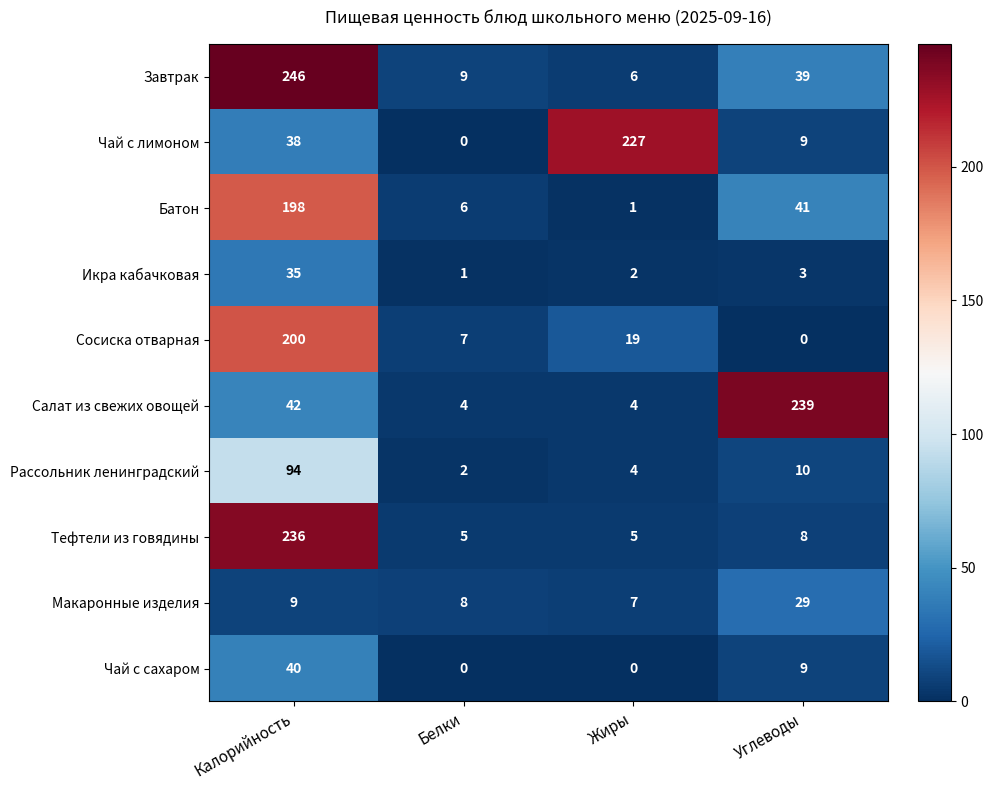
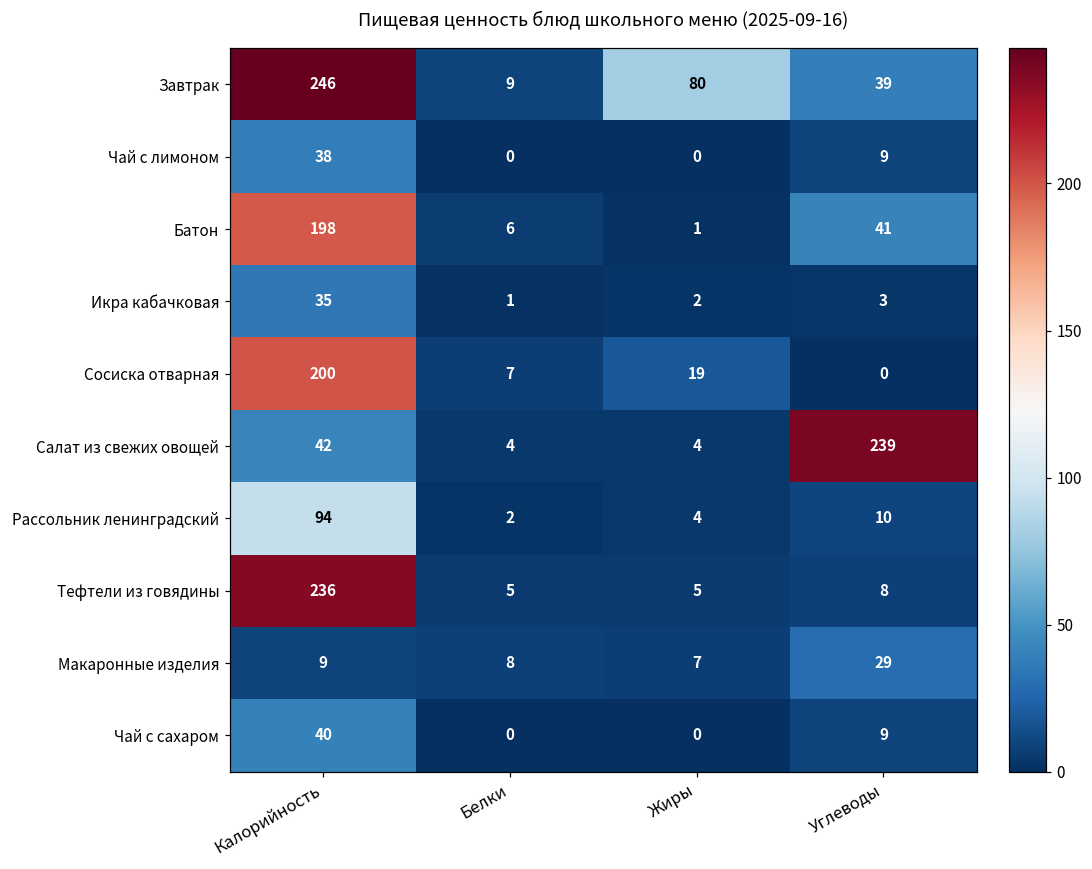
  {
    "Завтрак": {
      "Калорийность": 246,
      "Белки": 9,
-     "Жиры": 6,
+     "Жиры": 80,
      "Углеводы": 39
    },
    "Чай с лимоном": {
      "Калорийность": 38,
      "Белки": 0,
-     "Жиры": 227,
+     "Жиры": 0,
      "Углеводы": 9
    },
    "Батон": {
      "Калорийность": 198,
      "Белки": 6,
      "Жиры": 1,
      "Углеводы": 41
    },
    "Икра кабачковая": {
      "Калорийность": 35,
      "Белки": 1,
      "Жиры": 2,
      "Углеводы": 3
    },
    "Сосиска отварная": {
      "Калорийность": 200,
      "Белки": 7,
      "Жиры": 19,
      "Углеводы": 0
    },
    "Салат из свежих овощей": {
      "Калорийность": 42,
      "Белки": 4,
      "Жиры": 4,
      "Углеводы": 239
    },
    "Рассольник ленинградский": {
      "Калорийность": 94,
      "Белки": 2,
      "Жиры": 4,
      "Углеводы": 10
    },
    "Тефтели из говядины": {
      "Калорийность": 236,
      "Белки": 5,
      "Жиры": 5,
      "Углеводы": 8
    },
    "Макаронные изделия": {
      "Калорийность": 9,
      "Белки": 8,
      "Жиры": 7,
      "Углеводы": 29
    },
    "Чай с сахаром": {
      "Калорийность": 40,
      "Белки": 0,
      "Жиры": 0,
      "Углеводы": 9
    }
  }
